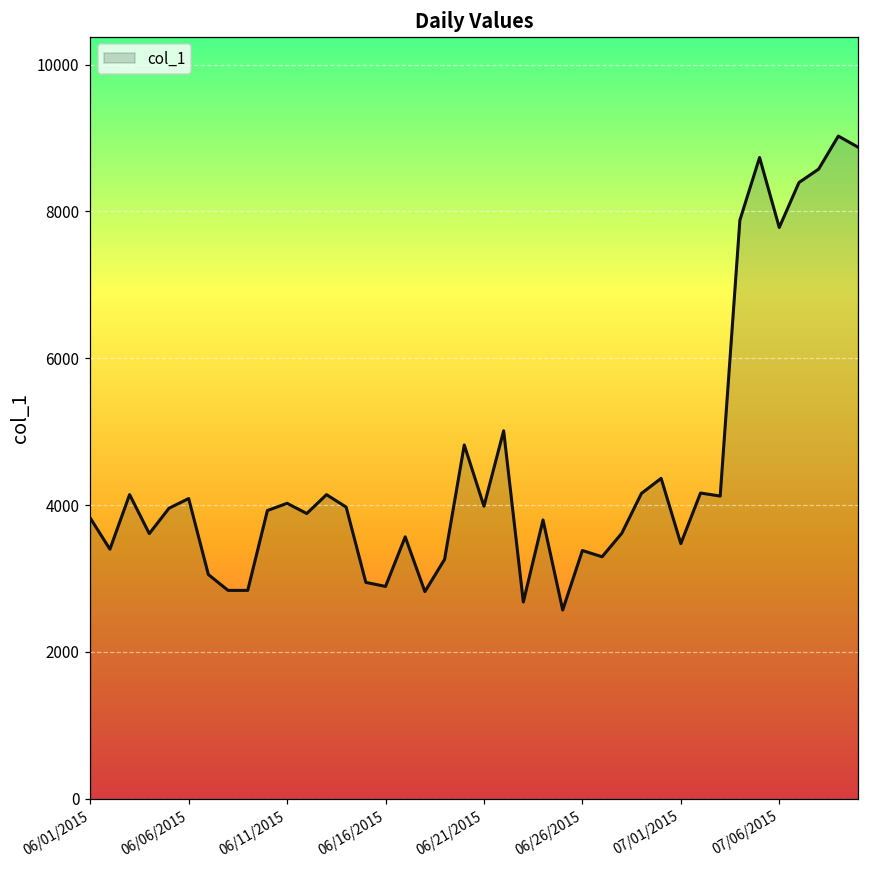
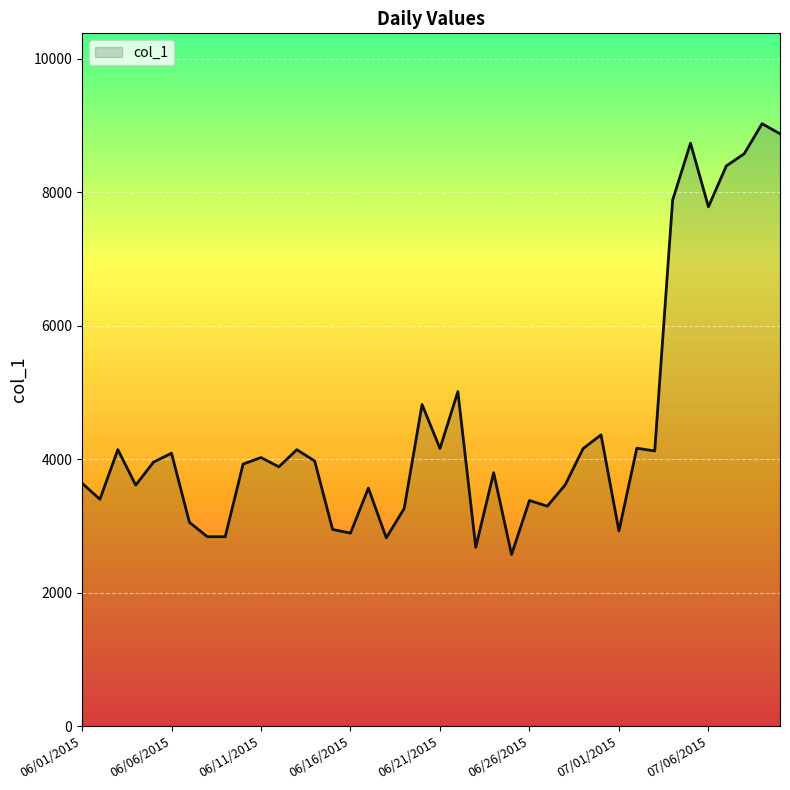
  {
-   "06/01/2015": 3800,
+   "06/01/2015": 3600,
    "06/06/2015": 4100,
    "06/11/2015": 4000,
    "06/16/2015": 2900,
-   "06/21/2015": 4000,
+   "06/21/2015": 4200,
    "06/26/2015": 3400,
-   "07/01/2015": 3500,
+   "07/01/2015": 2900,
    "07/06/2015": 7800
  }
